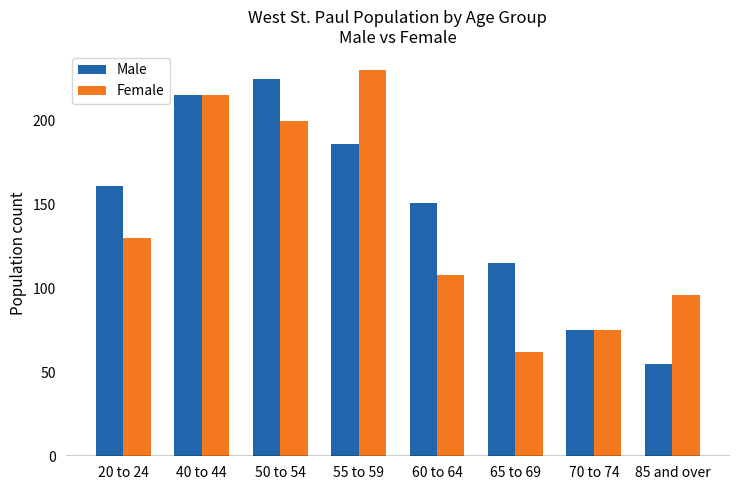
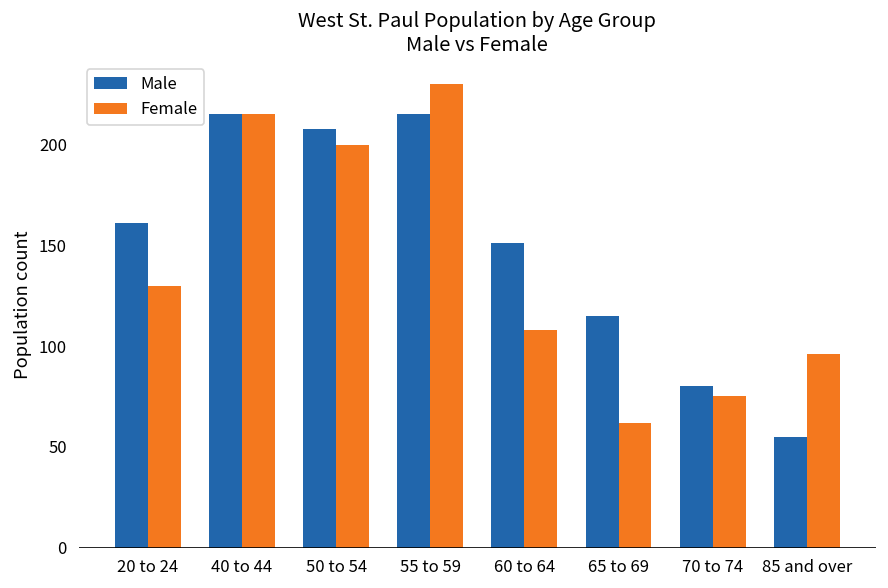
  {
    "Male": {
      "20 to 24": 161,
      "40 to 44": 215,
-     "50 to 54": 225,
-     "55 to 59": 186,
+     "50 to 54": 208,
+     "55 to 59": 215,
      "60 to 64": 151,
      "65 to 69": 115,
-     "70 to 74": 75,
+     "70 to 74": 80,
      "85 and over": 55
    },
    "Female": {
      "20 to 24": 130,
      "40 to 44": 215,
      "50 to 54": 200,
      "55 to 59": 230,
      "60 to 64": 108,
      "65 to 69": 62,
      "70 to 74": 75,
      "85 and over": 96
    }
  }
